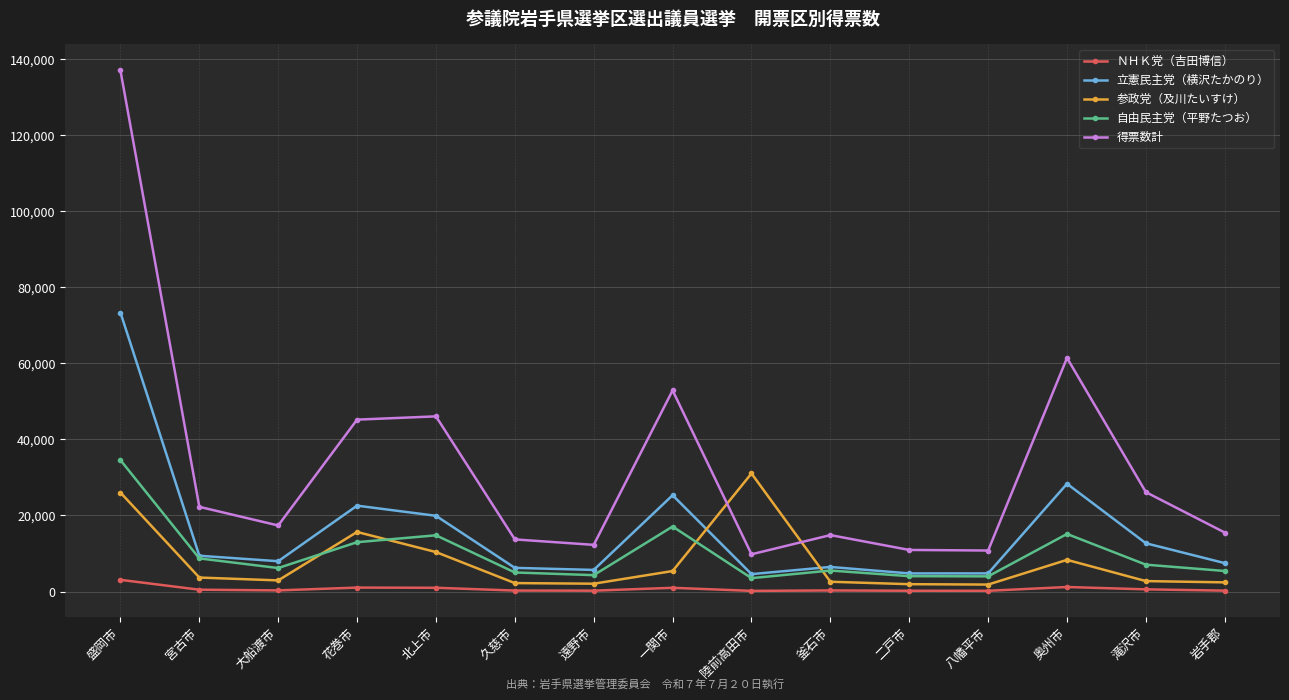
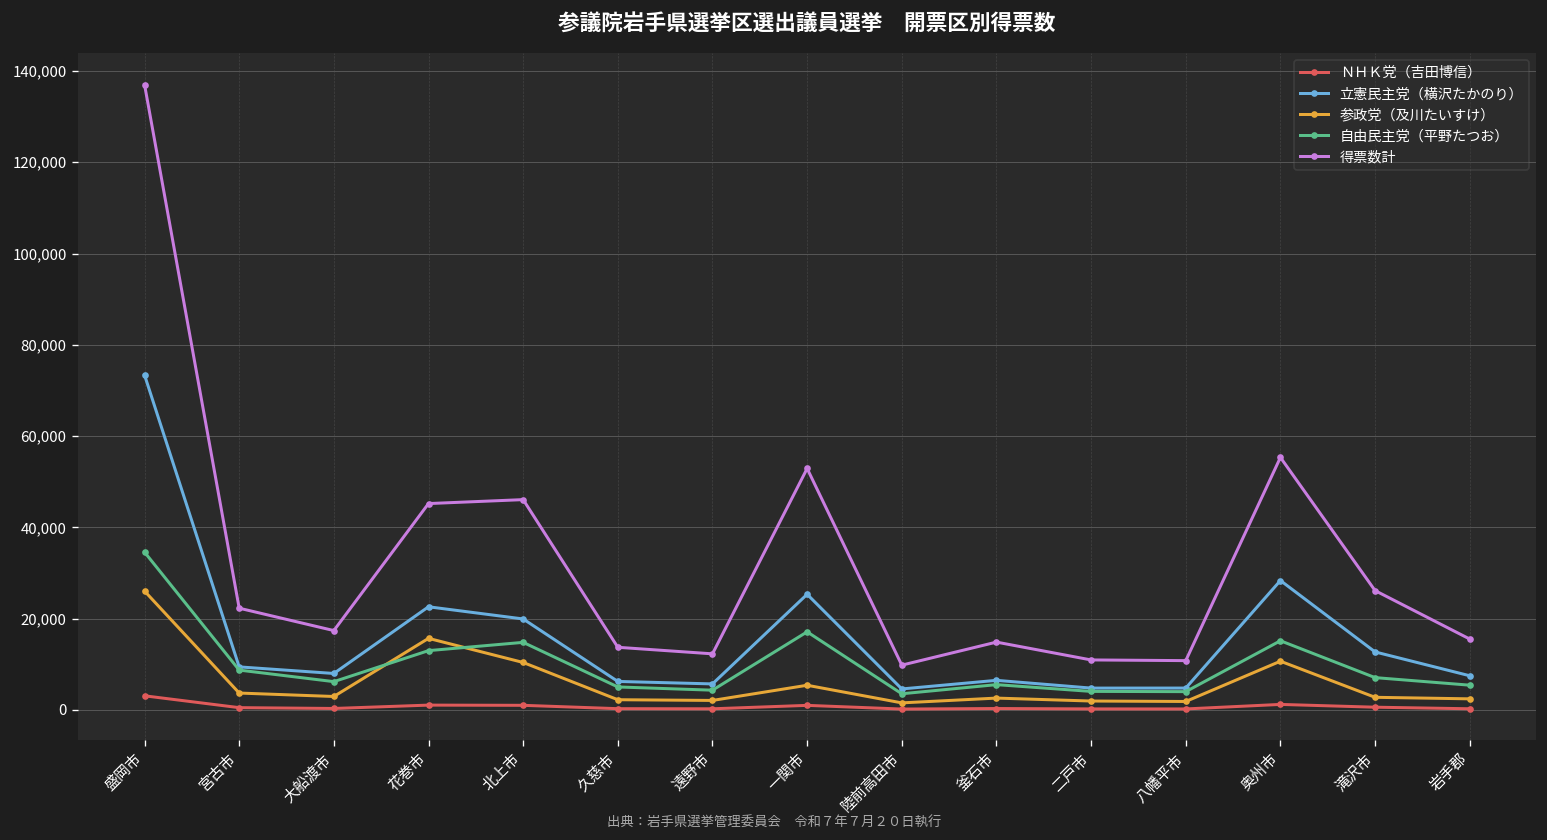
  {
    "ＮＨＫ党（吉田博信）": {
      "盛岡市": "3,000",
      "宮古市": "0",
      "大船渡市": "0",
      "花巻市": "1,000",
      "北上市": "1,000",
      "久慈市": "0",
      "遠野市": "0",
      "一関市": "1,000",
      "陸前高田市": "0",
      "釜石市": "0",
      "二戸市": "0",
      "八幡平市": "0",
      "奥州市": "1,000",
      "滝沢市": "1,000",
      "岩手郡": "0"
    },
    "立憲民主党（横沢たかのり）": {
      "盛岡市": "73,000",
      "宮古市": "9,000",
      "大船渡市": "8,000",
      "花巻市": "23,000",
      "北上市": "20,000",
      "久慈市": "6,000",
      "遠野市": "6,000",
      "一関市": "25,000",
      "陸前高田市": "5,000",
      "釜石市": "6,000",
      "二戸市": "5,000",
      "八幡平市": "5,000",
      "奥州市": "28,000",
      "滝沢市": "13,000",
      "岩手郡": "7,000"
    },
    "参政党（及川たいすけ）": {
      "盛岡市": "26,000",
      "宮古市": "4,000",
      "大船渡市": "3,000",
      "花巻市": "16,000",
      "北上市": "10,000",
      "久慈市": "2,000",
      "遠野市": "2,000",
      "一関市": "5,000",
-     "陸前高田市": "31,000",
+     "陸前高田市": "2,000",
      "釜石市": "3,000",
      "二戸市": "2,000",
      "八幡平市": "2,000",
-     "奥州市": "8,000",
+     "奥州市": "11,000",
      "滝沢市": "3,000",
      "岩手郡": "2,000"
    },
    "自由民主党（平野たつお）": {
      "盛岡市": "35,000",
      "宮古市": "9,000",
      "大船渡市": "6,000",
      "花巻市": "13,000",
      "北上市": "15,000",
      "久慈市": "5,000",
      "遠野市": "4,000",
      "一関市": "17,000",
      "陸前高田市": "4,000",
      "釜石市": "6,000",
      "二戸市": "4,000",
      "八幡平市": "4,000",
      "奥州市": "15,000",
      "滝沢市": "7,000",
      "岩手郡": "5,000"
    },
    "得票数計": {
      "盛岡市": "137,000",
      "宮古市": "22,000",
      "大船渡市": "17,000",
      "花巻市": "45,000",
      "北上市": "46,000",
      "久慈市": "14,000",
      "遠野市": "12,000",
      "一関市": "53,000",
      "陸前高田市": "10,000",
      "釜石市": "15,000",
      "二戸市": "11,000",
      "八幡平市": "11,000",
-     "奥州市": "61,000",
+     "奥州市": "55,000",
      "滝沢市": "26,000",
      "岩手郡": "16,000"
    }
  }
